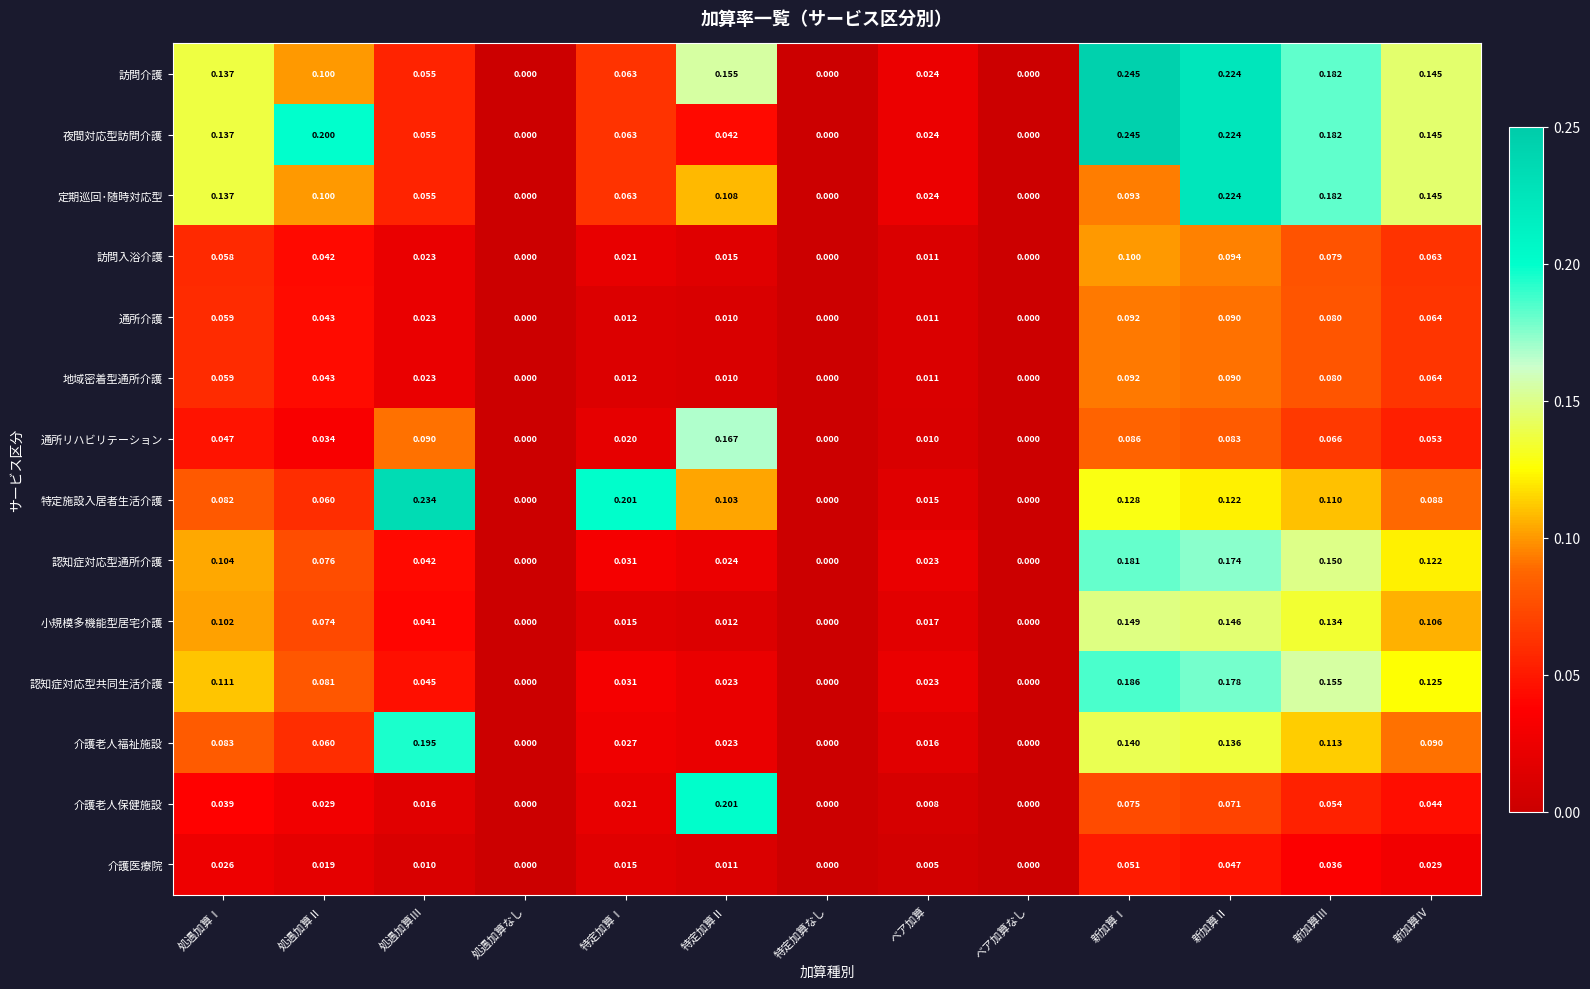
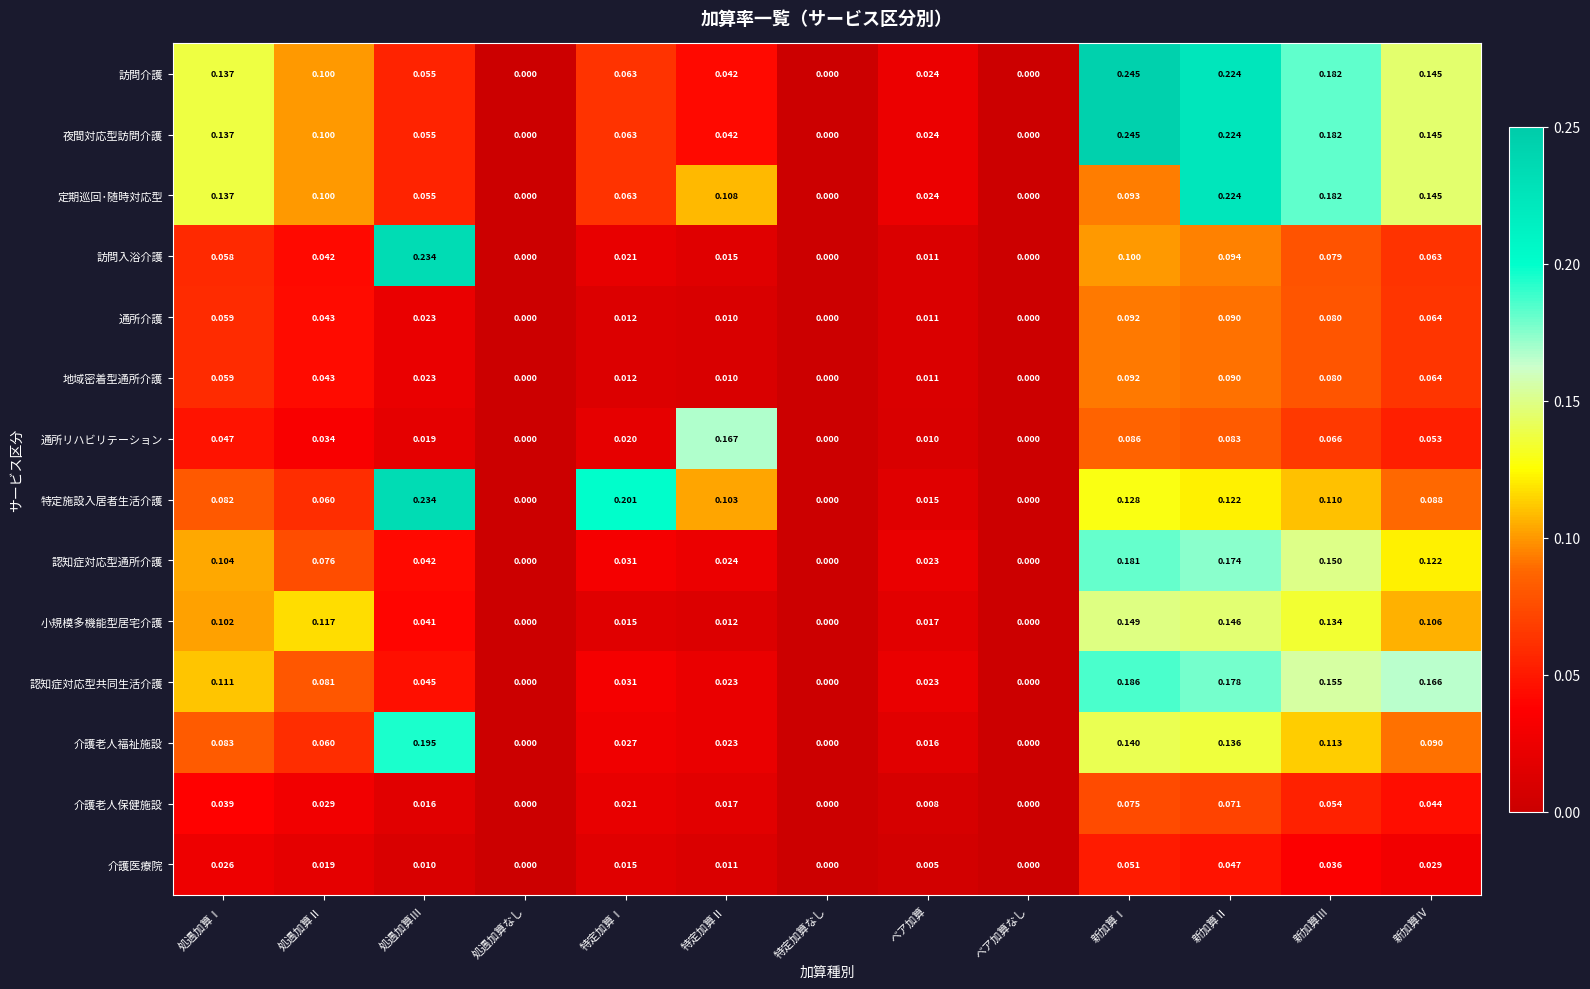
  {
    "訪問介護": {
      "処遇加算Ⅰ": 0.137,
      "処遇加算Ⅱ": 0.100,
      "処遇加算Ⅲ": 0.055,
      "処遇加算なし": 0.000,
      "特定加算Ⅰ": 0.063,
-     "特定加算Ⅱ": 0.155,
+     "特定加算Ⅱ": 0.042,
      "特定加算なし": 0.000,
      "ベア加算": 0.024,
      "ベア加算なし": 0.000,
      "新加算Ⅰ": 0.245,
      "新加算Ⅱ": 0.224,
      "新加算Ⅲ": 0.182,
      "新加算Ⅳ": 0.145
    },
    "夜間対応型訪問介護": {
      "処遇加算Ⅰ": 0.137,
-     "処遇加算Ⅱ": 0.200,
+     "処遇加算Ⅱ": 0.100,
      "処遇加算Ⅲ": 0.055,
      "処遇加算なし": 0.000,
      "特定加算Ⅰ": 0.063,
      "特定加算Ⅱ": 0.042,
      "特定加算なし": 0.000,
      "ベア加算": 0.024,
      "ベア加算なし": 0.000,
      "新加算Ⅰ": 0.245,
      "新加算Ⅱ": 0.224,
      "新加算Ⅲ": 0.182,
      "新加算Ⅳ": 0.145
    },
    "定期巡回･随時対応型": {
      "処遇加算Ⅰ": 0.137,
      "処遇加算Ⅱ": 0.100,
      "処遇加算Ⅲ": 0.055,
      "処遇加算なし": 0.000,
      "特定加算Ⅰ": 0.063,
      "特定加算Ⅱ": 0.108,
      "特定加算なし": 0.000,
      "ベア加算": 0.024,
      "ベア加算なし": 0.000,
      "新加算Ⅰ": 0.093,
      "新加算Ⅱ": 0.224,
      "新加算Ⅲ": 0.182,
      "新加算Ⅳ": 0.145
    },
    "訪問入浴介護": {
      "処遇加算Ⅰ": 0.058,
      "処遇加算Ⅱ": 0.042,
-     "処遇加算Ⅲ": 0.023,
+     "処遇加算Ⅲ": 0.234,
      "処遇加算なし": 0.000,
      "特定加算Ⅰ": 0.021,
      "特定加算Ⅱ": 0.015,
      "特定加算なし": 0.000,
      "ベア加算": 0.011,
      "ベア加算なし": 0.000,
      "新加算Ⅰ": 0.100,
      "新加算Ⅱ": 0.094,
      "新加算Ⅲ": 0.079,
      "新加算Ⅳ": 0.063
    },
    "通所介護": {
      "処遇加算Ⅰ": 0.059,
      "処遇加算Ⅱ": 0.043,
      "処遇加算Ⅲ": 0.023,
      "処遇加算なし": 0.000,
      "特定加算Ⅰ": 0.012,
      "特定加算Ⅱ": 0.010,
      "特定加算なし": 0.000,
      "ベア加算": 0.011,
      "ベア加算なし": 0.000,
      "新加算Ⅰ": 0.092,
      "新加算Ⅱ": 0.090,
      "新加算Ⅲ": 0.080,
      "新加算Ⅳ": 0.064
    },
    "地域密着型通所介護": {
      "処遇加算Ⅰ": 0.059,
      "処遇加算Ⅱ": 0.043,
      "処遇加算Ⅲ": 0.023,
      "処遇加算なし": 0.000,
      "特定加算Ⅰ": 0.012,
      "特定加算Ⅱ": 0.010,
      "特定加算なし": 0.000,
      "ベア加算": 0.011,
      "ベア加算なし": 0.000,
      "新加算Ⅰ": 0.092,
      "新加算Ⅱ": 0.090,
      "新加算Ⅲ": 0.080,
      "新加算Ⅳ": 0.064
    },
    "通所リハビリテーション": {
      "処遇加算Ⅰ": 0.047,
      "処遇加算Ⅱ": 0.034,
-     "処遇加算Ⅲ": 0.090,
+     "処遇加算Ⅲ": 0.019,
      "処遇加算なし": 0.000,
      "特定加算Ⅰ": 0.020,
      "特定加算Ⅱ": 0.167,
      "特定加算なし": 0.000,
      "ベア加算": 0.010,
      "ベア加算なし": 0.000,
      "新加算Ⅰ": 0.086,
      "新加算Ⅱ": 0.083,
      "新加算Ⅲ": 0.066,
      "新加算Ⅳ": 0.053
    },
    "特定施設入居者生活介護": {
      "処遇加算Ⅰ": 0.082,
      "処遇加算Ⅱ": 0.060,
      "処遇加算Ⅲ": 0.234,
      "処遇加算なし": 0.000,
      "特定加算Ⅰ": 0.201,
      "特定加算Ⅱ": 0.103,
      "特定加算なし": 0.000,
      "ベア加算": 0.015,
      "ベア加算なし": 0.000,
      "新加算Ⅰ": 0.128,
      "新加算Ⅱ": 0.122,
      "新加算Ⅲ": 0.110,
      "新加算Ⅳ": 0.088
    },
    "認知症対応型通所介護": {
      "処遇加算Ⅰ": 0.104,
      "処遇加算Ⅱ": 0.076,
      "処遇加算Ⅲ": 0.042,
      "処遇加算なし": 0.000,
      "特定加算Ⅰ": 0.031,
      "特定加算Ⅱ": 0.024,
      "特定加算なし": 0.000,
      "ベア加算": 0.023,
      "ベア加算なし": 0.000,
      "新加算Ⅰ": 0.181,
      "新加算Ⅱ": 0.174,
      "新加算Ⅲ": 0.150,
      "新加算Ⅳ": 0.122
    },
    "小規模多機能型居宅介護": {
      "処遇加算Ⅰ": 0.102,
-     "処遇加算Ⅱ": 0.074,
+     "処遇加算Ⅱ": 0.117,
      "処遇加算Ⅲ": 0.041,
      "処遇加算なし": 0.000,
      "特定加算Ⅰ": 0.015,
      "特定加算Ⅱ": 0.012,
      "特定加算なし": 0.000,
      "ベア加算": 0.017,
      "ベア加算なし": 0.000,
      "新加算Ⅰ": 0.149,
      "新加算Ⅱ": 0.146,
      "新加算Ⅲ": 0.134,
      "新加算Ⅳ": 0.106
    },
    "認知症対応型共同生活介護": {
      "処遇加算Ⅰ": 0.111,
      "処遇加算Ⅱ": 0.081,
      "処遇加算Ⅲ": 0.045,
      "処遇加算なし": 0.000,
      "特定加算Ⅰ": 0.031,
      "特定加算Ⅱ": 0.023,
      "特定加算なし": 0.000,
      "ベア加算": 0.023,
      "ベア加算なし": 0.000,
      "新加算Ⅰ": 0.186,
      "新加算Ⅱ": 0.178,
      "新加算Ⅲ": 0.155,
-     "新加算Ⅳ": 0.125
+     "新加算Ⅳ": 0.166
    },
    "介護老人福祉施設": {
      "処遇加算Ⅰ": 0.083,
      "処遇加算Ⅱ": 0.060,
      "処遇加算Ⅲ": 0.195,
      "処遇加算なし": 0.000,
      "特定加算Ⅰ": 0.027,
      "特定加算Ⅱ": 0.023,
      "特定加算なし": 0.000,
      "ベア加算": 0.016,
      "ベア加算なし": 0.000,
      "新加算Ⅰ": 0.140,
      "新加算Ⅱ": 0.136,
      "新加算Ⅲ": 0.113,
      "新加算Ⅳ": 0.090
    },
    "介護老人保健施設": {
      "処遇加算Ⅰ": 0.039,
      "処遇加算Ⅱ": 0.029,
      "処遇加算Ⅲ": 0.016,
      "処遇加算なし": 0.000,
      "特定加算Ⅰ": 0.021,
-     "特定加算Ⅱ": 0.201,
+     "特定加算Ⅱ": 0.017,
      "特定加算なし": 0.000,
      "ベア加算": 0.008,
      "ベア加算なし": 0.000,
      "新加算Ⅰ": 0.075,
      "新加算Ⅱ": 0.071,
      "新加算Ⅲ": 0.054,
      "新加算Ⅳ": 0.044
    },
    "介護医療院": {
      "処遇加算Ⅰ": 0.026,
      "処遇加算Ⅱ": 0.019,
      "処遇加算Ⅲ": 0.010,
      "処遇加算なし": 0.000,
      "特定加算Ⅰ": 0.015,
      "特定加算Ⅱ": 0.011,
      "特定加算なし": 0.000,
      "ベア加算": 0.005,
      "ベア加算なし": 0.000,
      "新加算Ⅰ": 0.051,
      "新加算Ⅱ": 0.047,
      "新加算Ⅲ": 0.036,
      "新加算Ⅳ": 0.029
    }
  }
